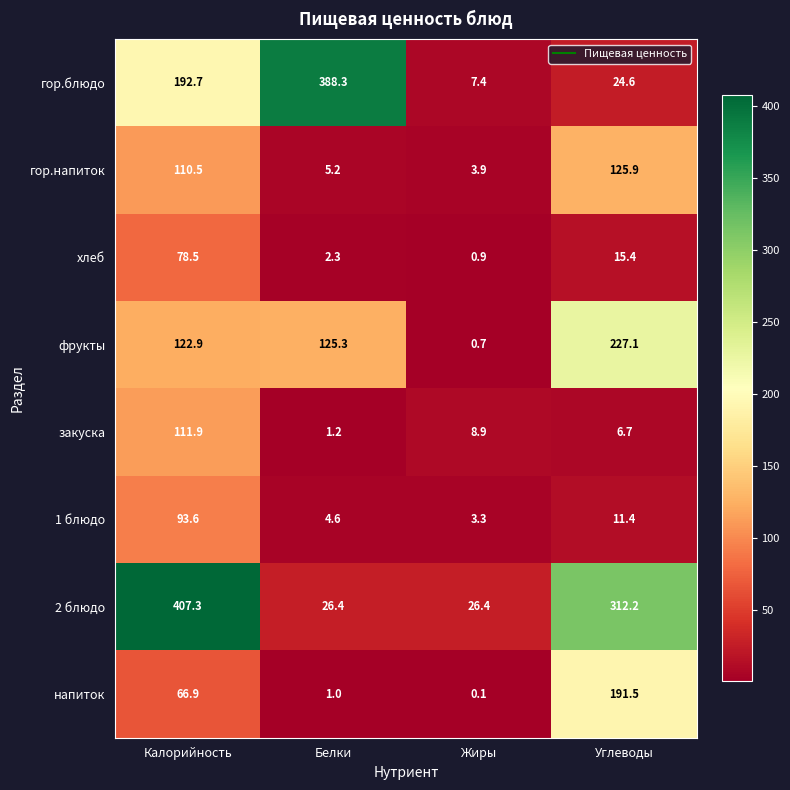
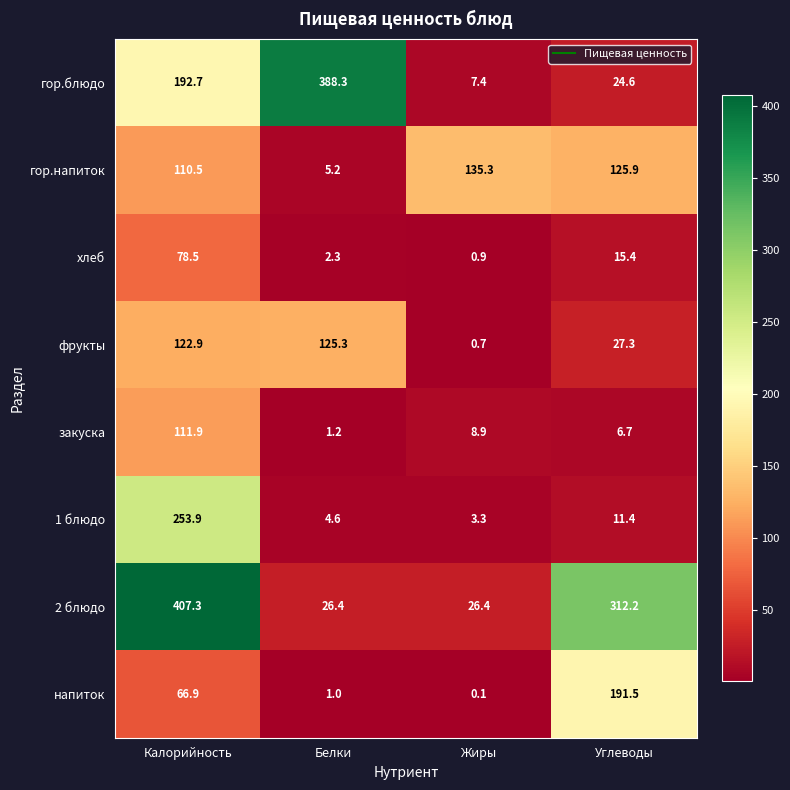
  {
    "гор.блюдо": {
      "Калорийность": 192.7,
      "Белки": 388.3,
      "Жиры": 7.4,
      "Углеводы": 24.6
    },
    "гор.напиток": {
      "Калорийность": 110.5,
      "Белки": 5.2,
-     "Жиры": 3.9,
+     "Жиры": 135.3,
      "Углеводы": 125.9
    },
    "хлеб": {
      "Калорийность": 78.5,
      "Белки": 2.3,
      "Жиры": 0.9,
      "Углеводы": 15.4
    },
    "фрукты": {
      "Калорийность": 122.9,
      "Белки": 125.3,
      "Жиры": 0.7,
-     "Углеводы": 227.1
+     "Углеводы": 27.3
    },
    "закуска": {
      "Калорийность": 111.9,
      "Белки": 1.2,
      "Жиры": 8.9,
      "Углеводы": 6.7
    },
    "1 блюдо": {
-     "Калорийность": 93.6,
+     "Калорийность": 253.9,
      "Белки": 4.6,
      "Жиры": 3.3,
      "Углеводы": 11.4
    },
    "2 блюдо": {
      "Калорийность": 407.3,
      "Белки": 26.4,
      "Жиры": 26.4,
      "Углеводы": 312.2
    },
    "напиток": {
      "Калорийность": 66.9,
      "Белки": 1.0,
      "Жиры": 0.1,
      "Углеводы": 191.5
    }
  }
